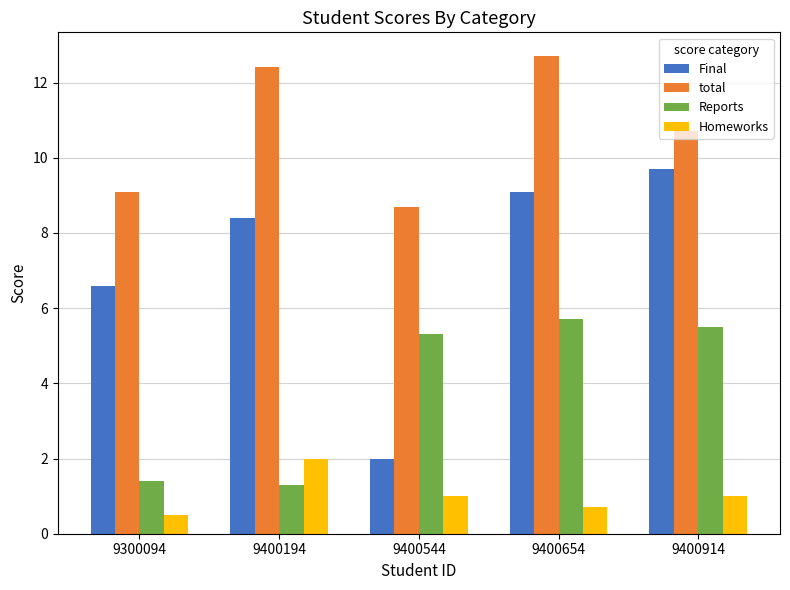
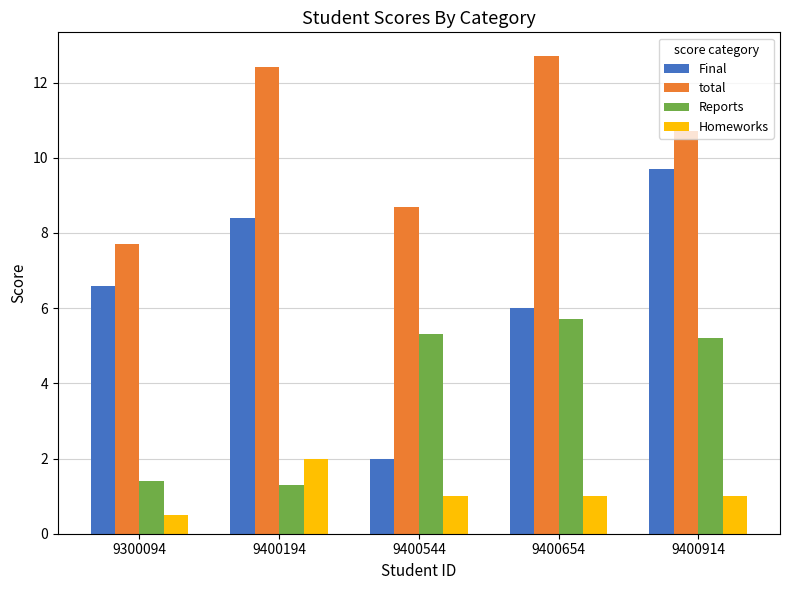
  {
    "Final": {
      "9300094": 6.6,
      "9400194": 8.4,
      "9400544": 2.0,
-     "9400654": 9.1,
+     "9400654": 6.0,
      "9400914": 9.7
    },
    "total": {
-     "9300094": 9.1,
+     "9300094": 7.7,
      "9400194": 12.4,
      "9400544": 8.7,
      "9400654": 12.7
    },
    "Reports": {
      "9300094": 1.4,
      "9400194": 1.3,
      "9400544": 5.3,
      "9400654": 5.7,
-     "9400914": 5.5
+     "9400914": 5.2
    },
    "Homeworks": {
      "9300094": 0.5,
      "9400194": 2.0,
      "9400544": 1.0,
-     "9400654": 0.7,
+     "9400654": 1.0,
      "9400914": 1.0
    }
  }
